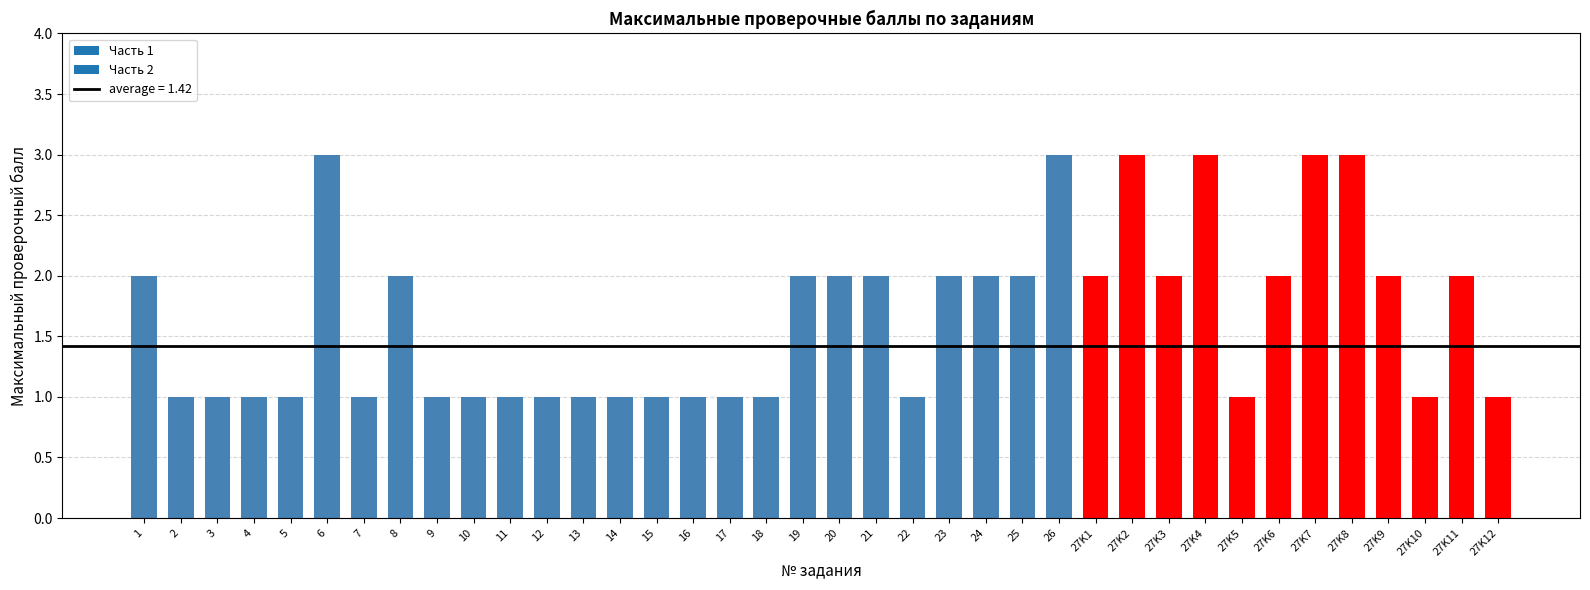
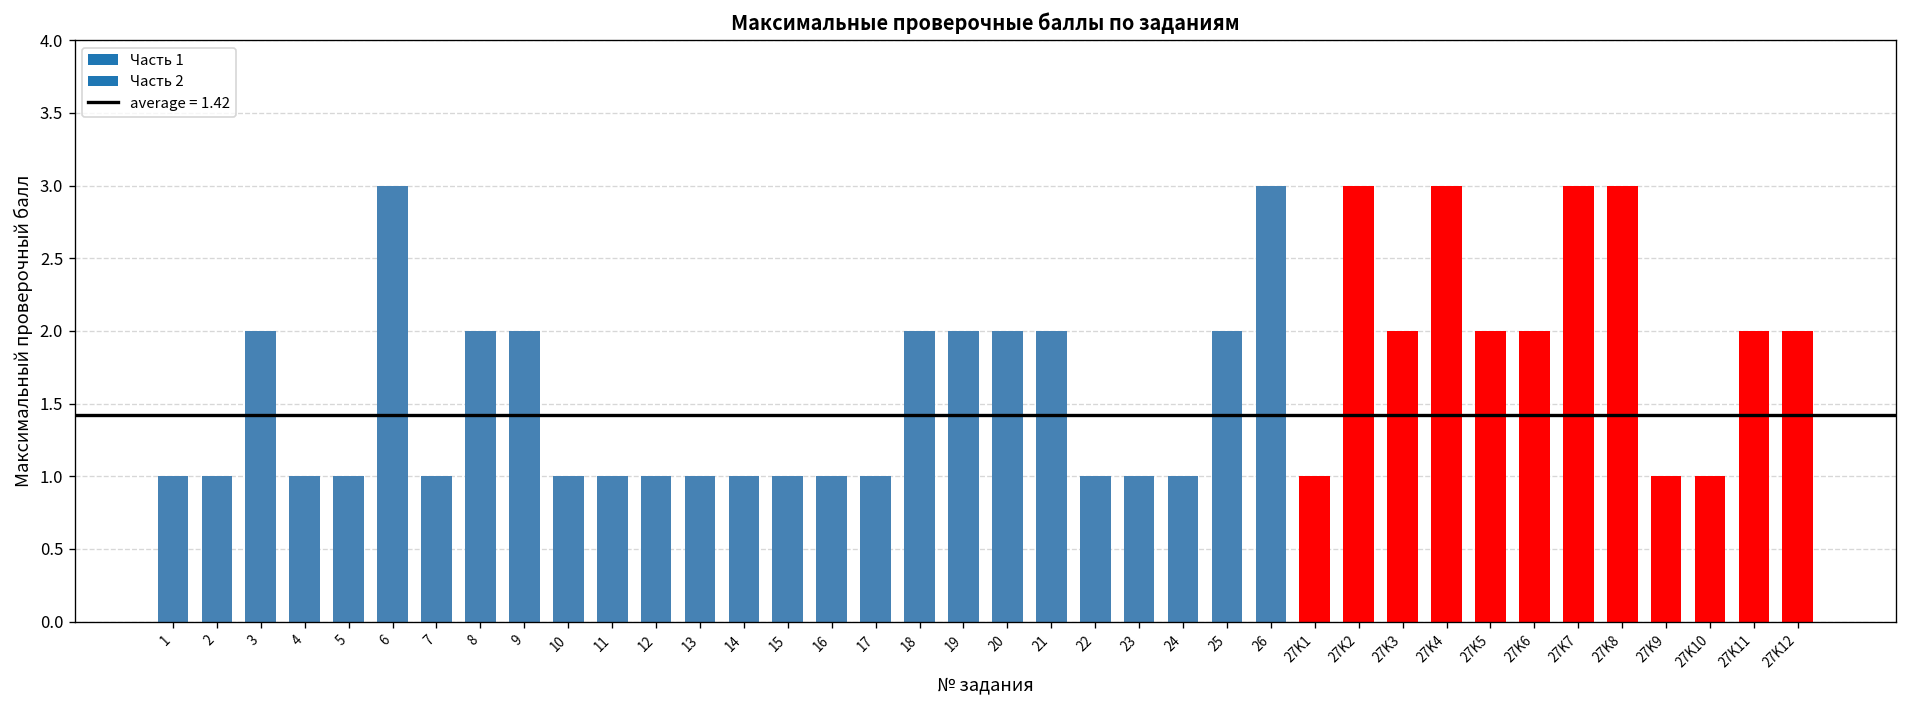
  {
-   "1": 2,
+   "1": 1,
    "2": 1,
-   "3": 1,
+   "3": 2,
    "4": 1,
    "5": 1,
    "6": 3,
    "7": 1,
    "8": 2,
-   "9": 1,
+   "9": 2,
    "10": 1,
    "11": 1,
    "12": 1,
    "13": 1,
    "14": 1,
    "15": 1,
    "16": 1,
    "17": 1,
-   "18": 1,
+   "18": 2,
    "19": 2,
    "20": 2,
    "21": 2,
    "22": 1,
-   "23": 2,
-   "24": 2,
+   "23": 1,
+   "24": 1,
    "25": 2,
    "26": 3,
-   "27K1": 2,
+   "27K1": 1,
    "27K2": 3,
    "27K3": 2,
    "27K4": 3,
-   "27K5": 1,
+   "27K5": 2,
    "27K6": 2,
    "27K7": 3,
    "27K8": 3,
-   "27K9": 2,
+   "27K9": 1,
    "27K10": 1,
    "27K11": 2,
-   "27K12": 1
+   "27K12": 2
  }
